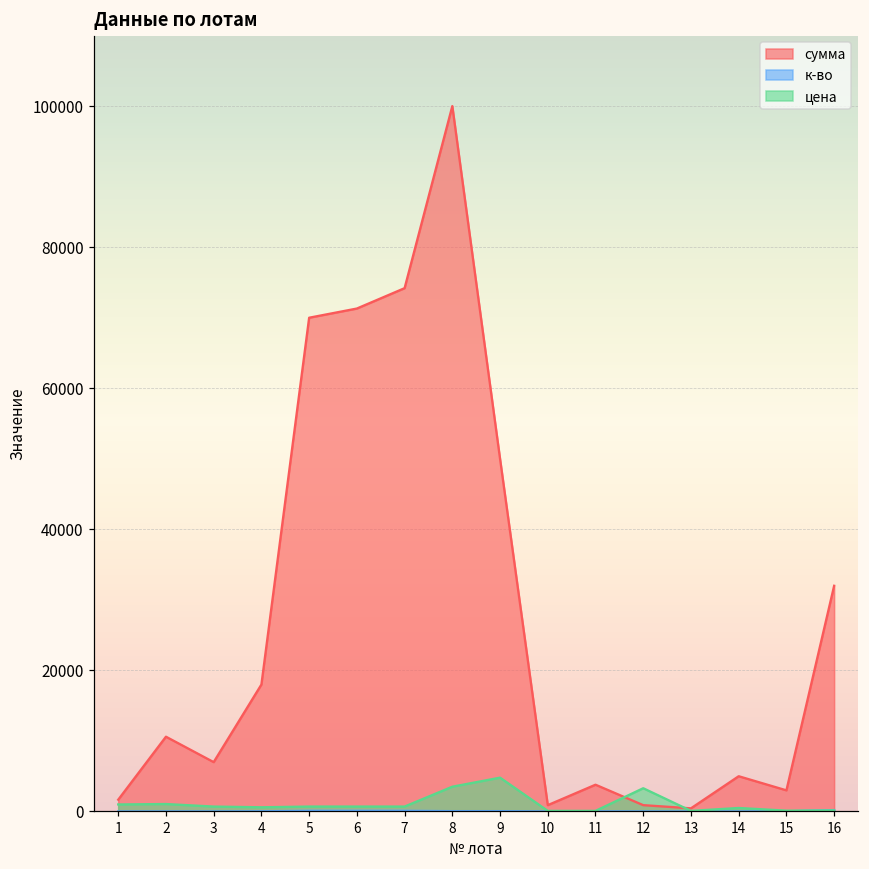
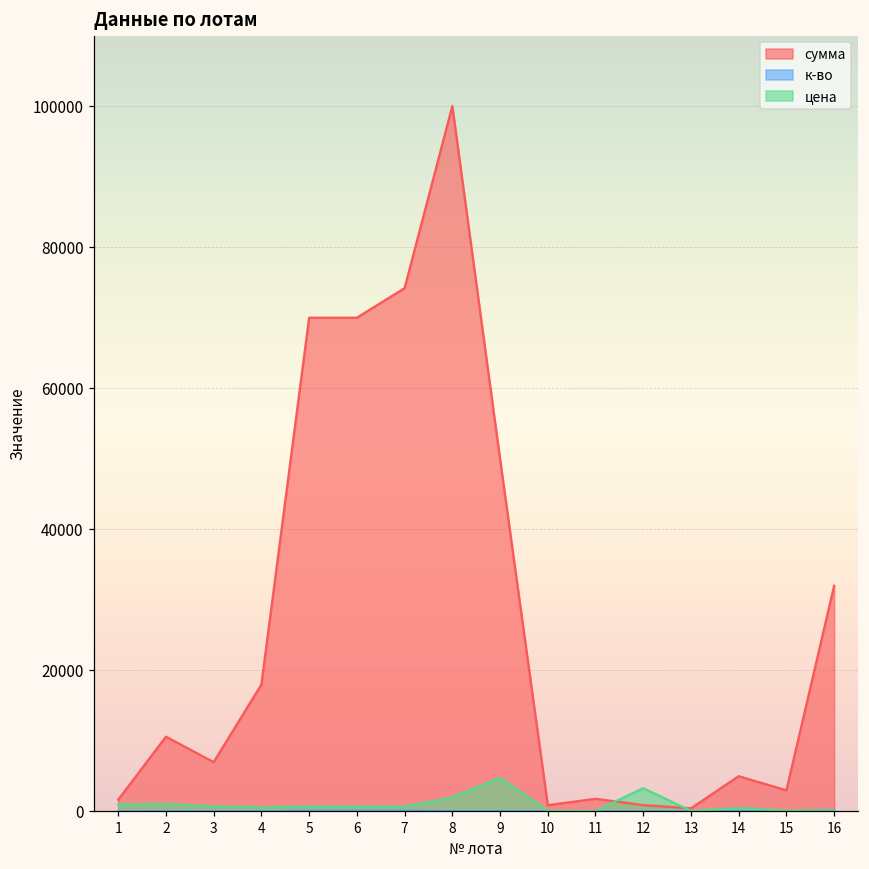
  {
    "сумма": {
      "1": 2000,
      "2": 11000,
      "3": 7000,
      "4": 18000,
      "5": 70000,
-     "6": 71000,
+     "6": 70000,
      "7": 74000,
      "8": 100000,
      "9": 50000,
      "10": 1000,
-     "11": 4000,
+     "11": 2000,
      "12": 1000,
      "14": 5000,
      "15": 3000,
      "16": 32000
    },
    "к-во": {
      "1": 0,
      "2": 0,
      "3": 0,
      "4": 0,
      "5": 0,
      "6": 0,
      "7": 0,
      "8": 0,
      "9": 0,
      "12": 0,
      "14": 0
    },
    "цена": {
      "1": 1000,
      "2": 1000,
      "3": 1000,
      "4": 1000,
      "5": 1000,
      "6": 1000,
      "7": 1000,
-     "8": 4000,
+     "8": 2000,
      "9": 5000,
      "12": 3000,
      "14": 1000
    }
  }
